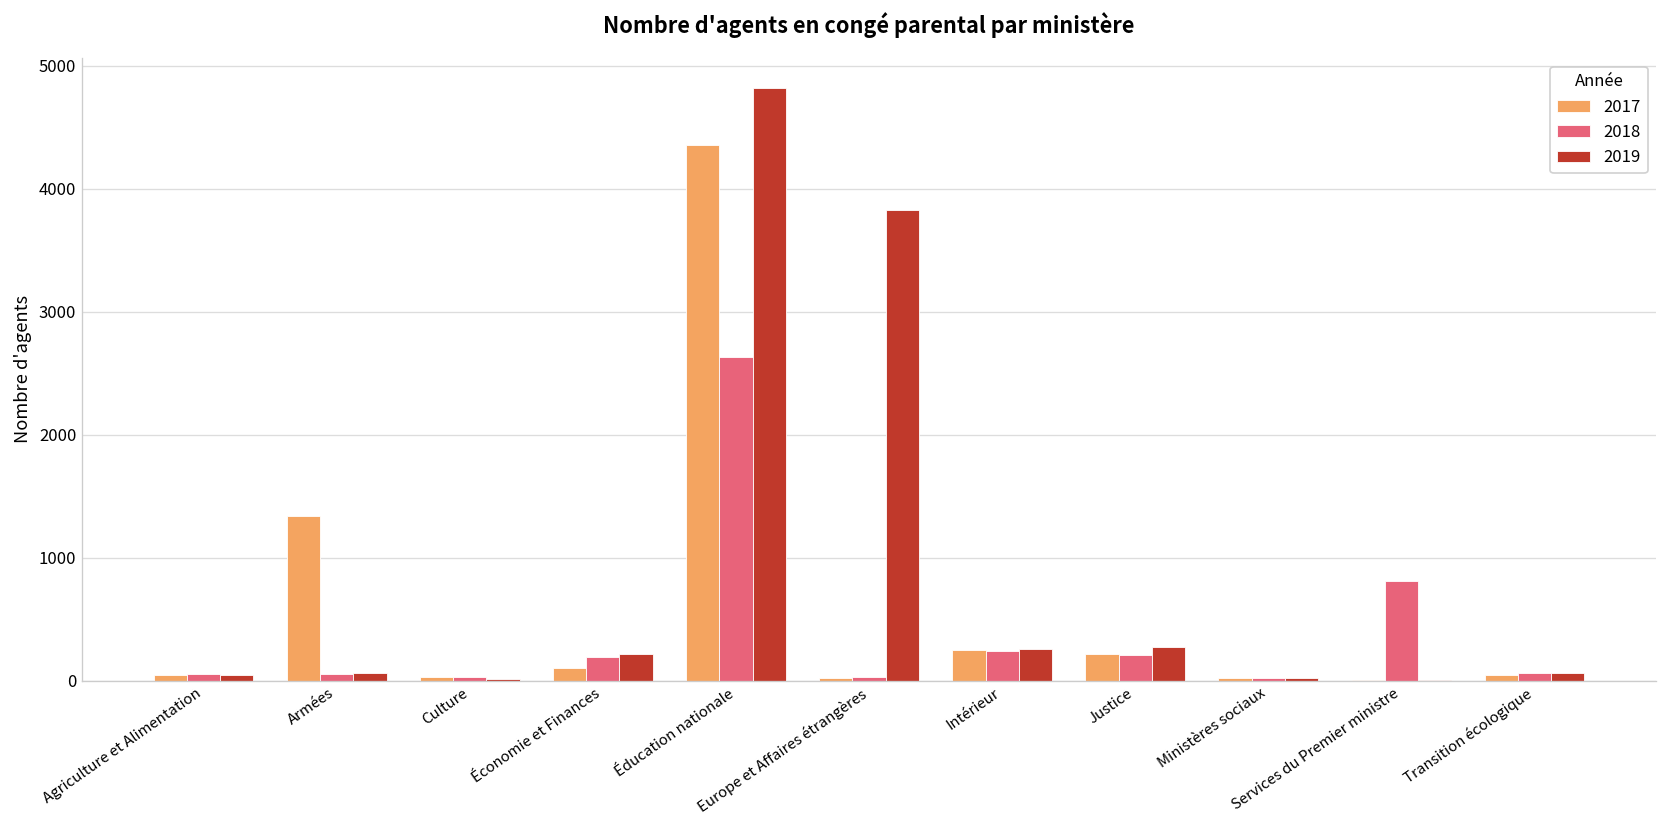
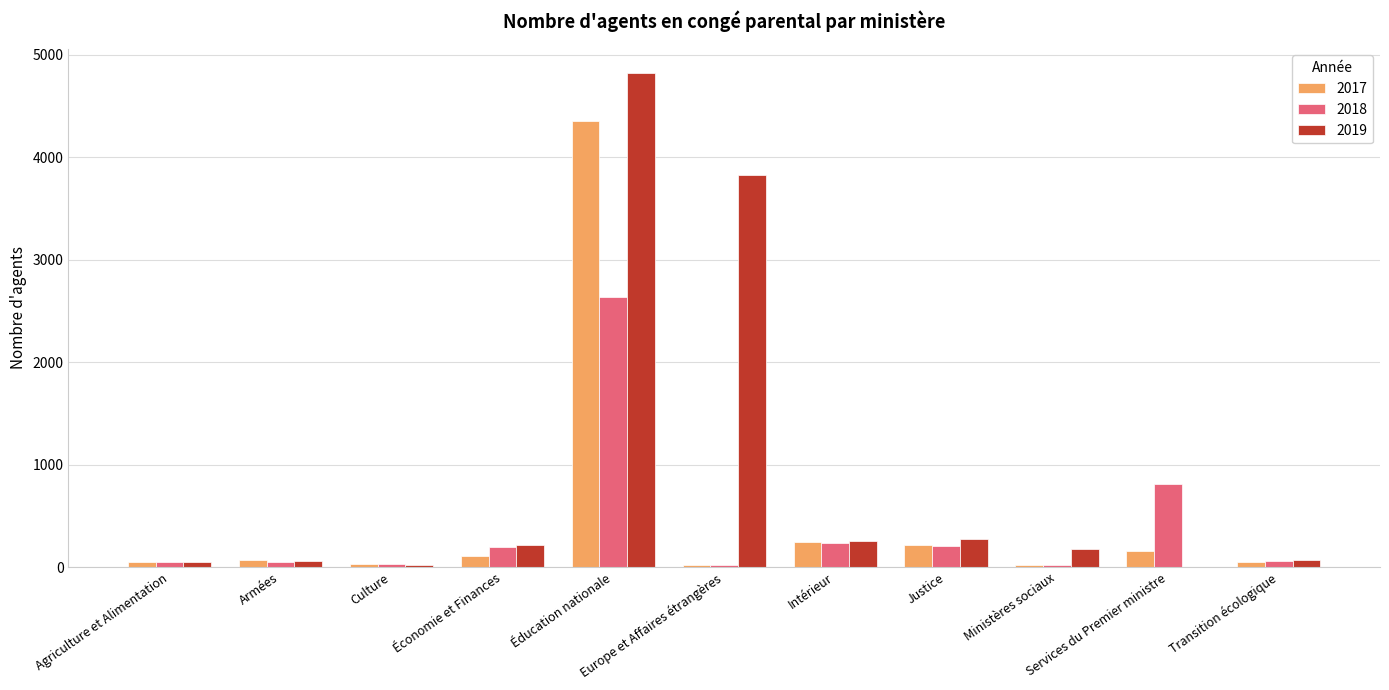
  {
    "2017": {
      "Agriculture et Alimentation": 50,
-     "Armées": 1340,
+     "Armées": 70,
      "Culture": 30,
      "Économie et Finances": 110,
      "Éducation nationale": 4350,
      "Intérieur": 250,
      "Justice": 220,
-     "Services du Premier ministre": 0,
+     "Services du Premier ministre": 160,
      "Transition écologique": 50
    },
    "2018": {
      "Agriculture et Alimentation": 50,
      "Armées": 50,
      "Culture": 30,
      "Économie et Finances": 190,
      "Éducation nationale": 2630,
      "Europe et Affaires étrangères": 30,
      "Intérieur": 240,
      "Justice": 210,
      "Services du Premier ministre": 810,
      "Transition écologique": 60
    },
    "2019": {
      "Agriculture et Alimentation": 50,
      "Armées": 60,
      "Économie et Finances": 220,
      "Éducation nationale": 4820,
      "Europe et Affaires étrangères": 3820,
      "Intérieur": 250,
      "Justice": 270,
-     "Ministères sociaux": 20,
+     "Ministères sociaux": 180,
      "Transition écologique": 70
    }
  }
